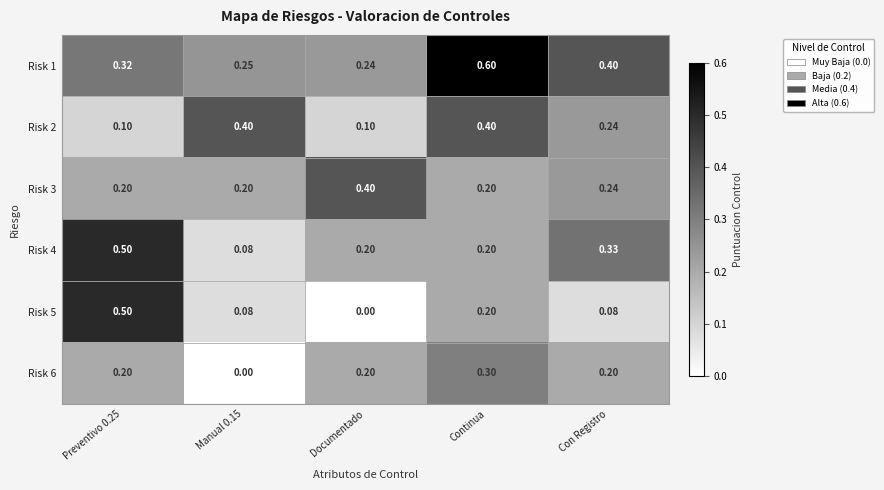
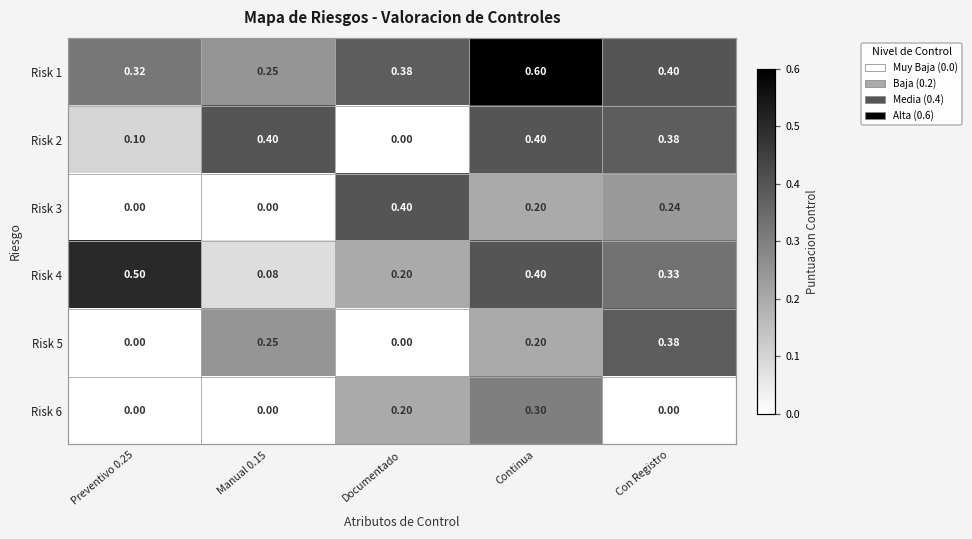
  {
    "Risk 1": {
      "Preventivo 0.25": 0.32,
      "Manual 0.15": 0.25,
-     "Documentado": 0.24,
+     "Documentado": 0.38,
      "Continua": 0.60,
      "Con Registro": 0.40
    },
    "Risk 2": {
      "Preventivo 0.25": 0.10,
      "Manual 0.15": 0.40,
-     "Documentado": 0.10,
+     "Documentado": 0.00,
      "Continua": 0.40,
-     "Con Registro": 0.24
+     "Con Registro": 0.38
    },
    "Risk 3": {
-     "Preventivo 0.25": 0.20,
-     "Manual 0.15": 0.20,
+     "Preventivo 0.25": 0.00,
+     "Manual 0.15": 0.00,
      "Documentado": 0.40,
      "Continua": 0.20,
      "Con Registro": 0.24
    },
    "Risk 4": {
      "Preventivo 0.25": 0.50,
      "Manual 0.15": 0.08,
      "Documentado": 0.20,
-     "Continua": 0.20,
+     "Continua": 0.40,
      "Con Registro": 0.33
    },
    "Risk 5": {
-     "Preventivo 0.25": 0.50,
-     "Manual 0.15": 0.08,
+     "Preventivo 0.25": 0.00,
+     "Manual 0.15": 0.25,
      "Documentado": 0.00,
      "Continua": 0.20,
-     "Con Registro": 0.08
+     "Con Registro": 0.38
    },
    "Risk 6": {
-     "Preventivo 0.25": 0.20,
+     "Preventivo 0.25": 0.00,
      "Manual 0.15": 0.00,
      "Documentado": 0.20,
      "Continua": 0.30,
-     "Con Registro": 0.20
+     "Con Registro": 0.00
    }
  }
